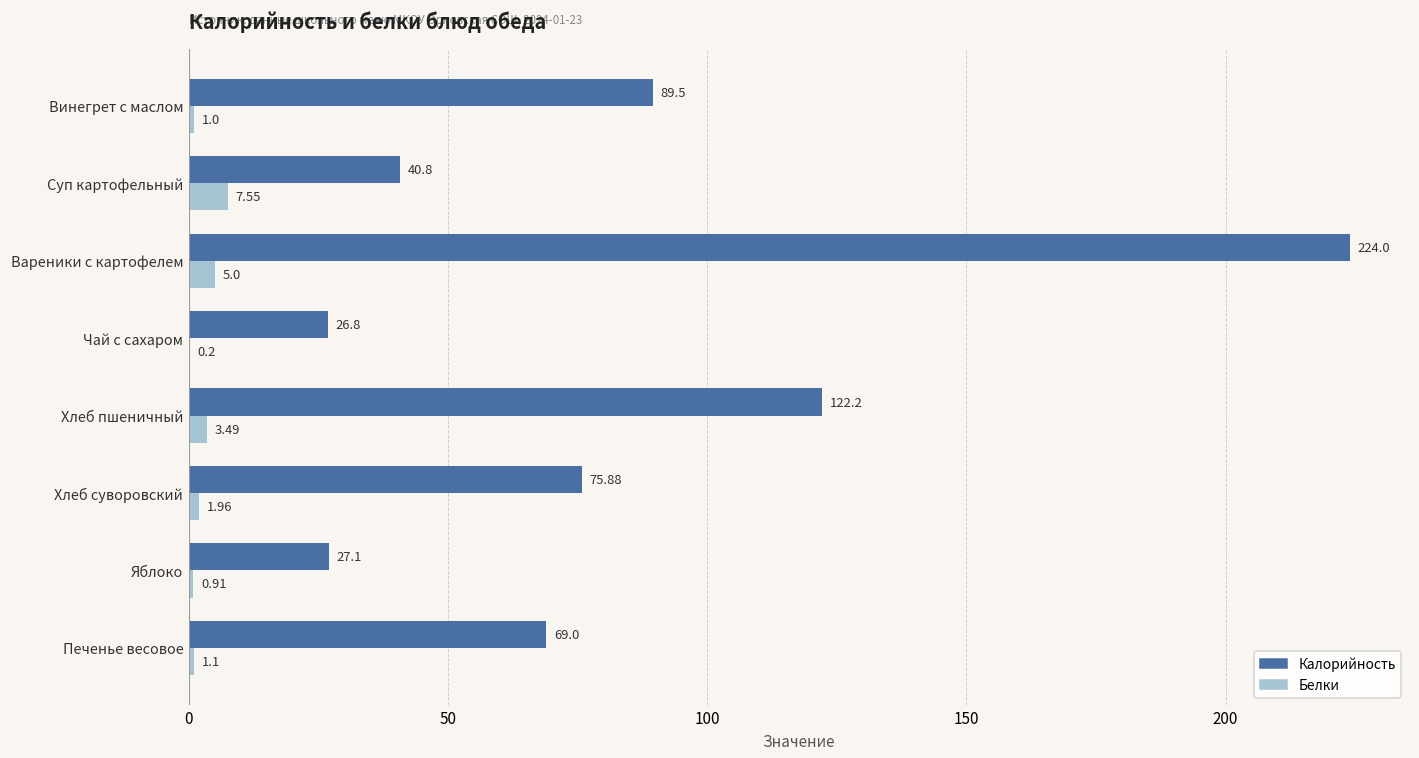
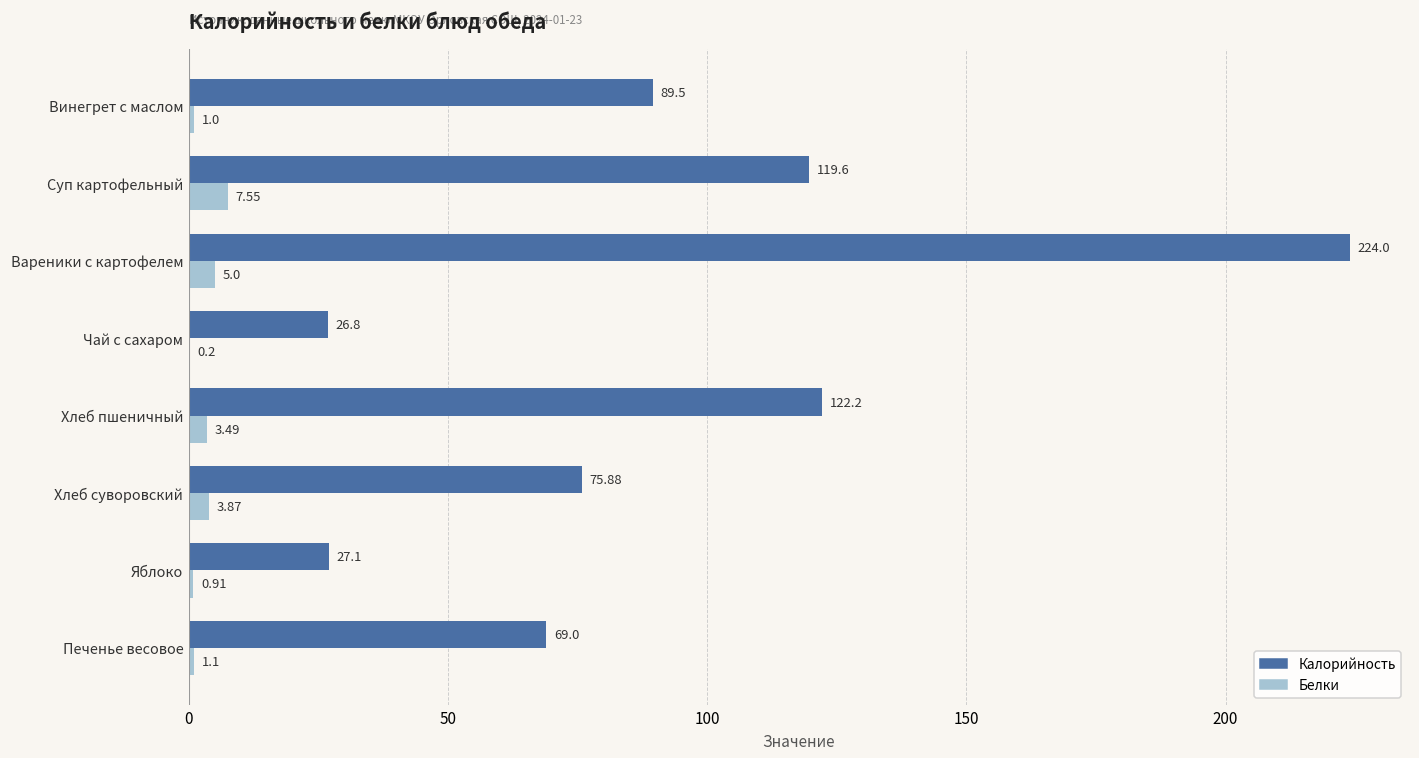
  {
    "Калорийность": {
      "Винегрет с маслом": 89.5,
-     "Суп картофельный": 40.8,
+     "Суп картофельный": 119.6,
      "Вареники с картофелем": 224.0,
      "Чай с сахаром": 26.8,
      "Хлеб пшеничный": 122.2,
      "Хлеб суворовский": 75.88,
      "Яблоко": 27.1,
      "Печенье весовое": 69.0
    },
    "Белки": {
      "Винегрет с маслом": 1.0,
      "Суп картофельный": 7.55,
      "Вареники с картофелем": 5.0,
      "Чай с сахаром": 0.2,
      "Хлеб пшеничный": 3.49,
-     "Хлеб суворовский": 1.96,
+     "Хлеб суворовский": 3.87,
      "Яблоко": 0.91,
      "Печенье весовое": 1.1
    }
  }
